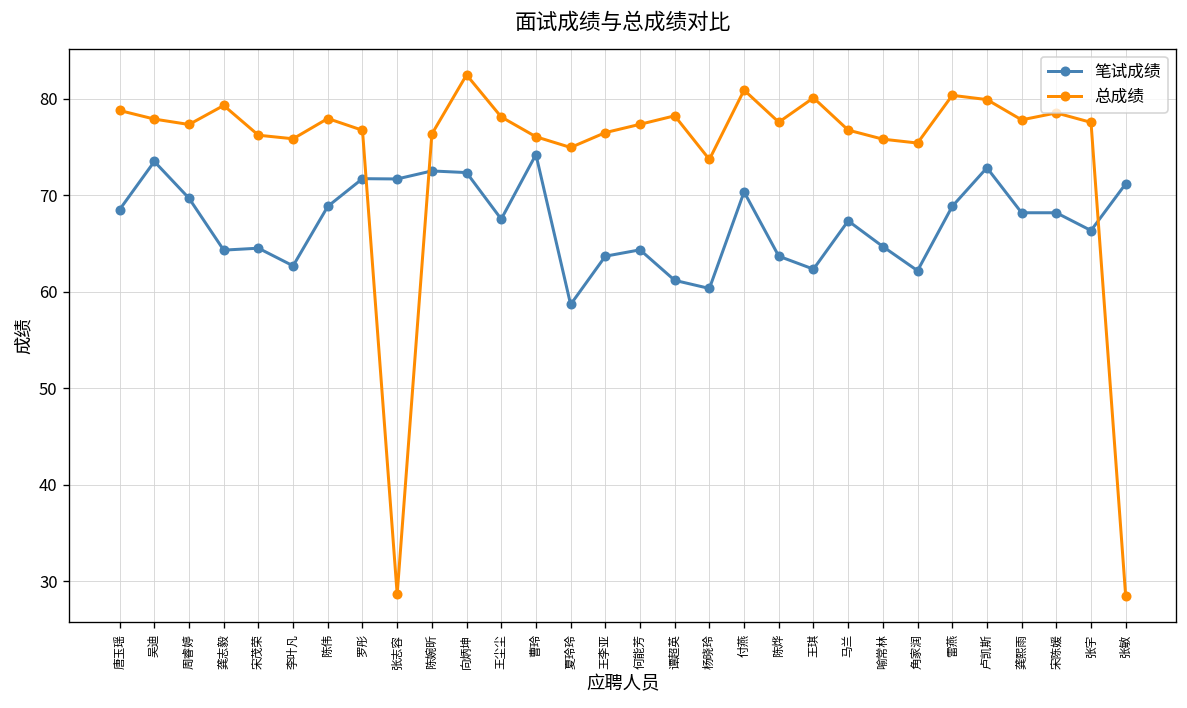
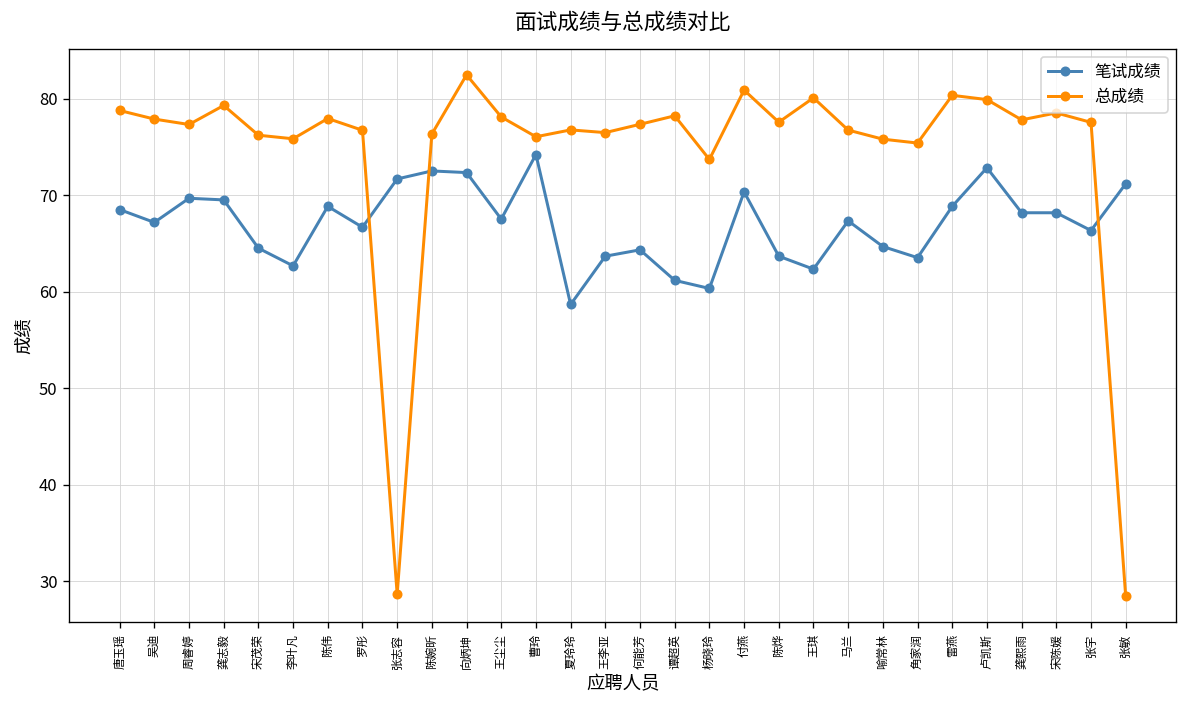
  {
    "笔试成绩": {
      "唐玉瑶": 69,
-     "吴迪": 73,
+     "吴迪": 67,
      "周睿婷": 70,
-     "龚志毅": 64,
+     "龚志毅": 70,
      "宋茂荣": 65,
      "李叶凡": 63,
      "陈伟": 69,
-     "罗彤": 72,
+     "罗彤": 67,
      "张志容": 72,
      "陈婉昕": 73,
      "向炳坤": 72,
      "王尘尘": 68,
      "曹玲": 74,
      "夏玲玲": 59,
      "王李亚": 64,
      "何能芳": 64,
      "谭超英": 61,
      "杨晓玲": 60,
      "付燕": 70,
      "陈烨": 64,
      "王琪": 62,
      "马兰": 67,
      "喻常林": 65,
-     "角家润": 62,
+     "角家润": 64,
      "雷燕": 69,
      "卢凯斯": 73,
      "龚熙雨": 68,
      "宋陈媛": 68,
      "张宇": 66,
      "张敏": 71
    },
    "总成绩": {
      "唐玉瑶": 79,
      "吴迪": 78,
      "周睿婷": 77,
      "龚志毅": 79,
      "宋茂荣": 76,
      "李叶凡": 76,
      "陈伟": 78,
      "罗彤": 77,
      "张志容": 29,
      "陈婉昕": 76,
      "向炳坤": 82,
      "王尘尘": 78,
      "曹玲": 76,
-     "夏玲玲": 75,
+     "夏玲玲": 77,
      "王李亚": 76,
      "何能芳": 77,
      "谭超英": 78,
      "杨晓玲": 74,
      "付燕": 81,
      "陈烨": 78,
      "王琪": 80,
      "马兰": 77,
      "喻常林": 76,
      "角家润": 75,
      "雷燕": 80,
      "卢凯斯": 80,
      "龚熙雨": 78,
      "宋陈媛": 79,
      "张宇": 78,
      "张敏": 28
    }
  }
